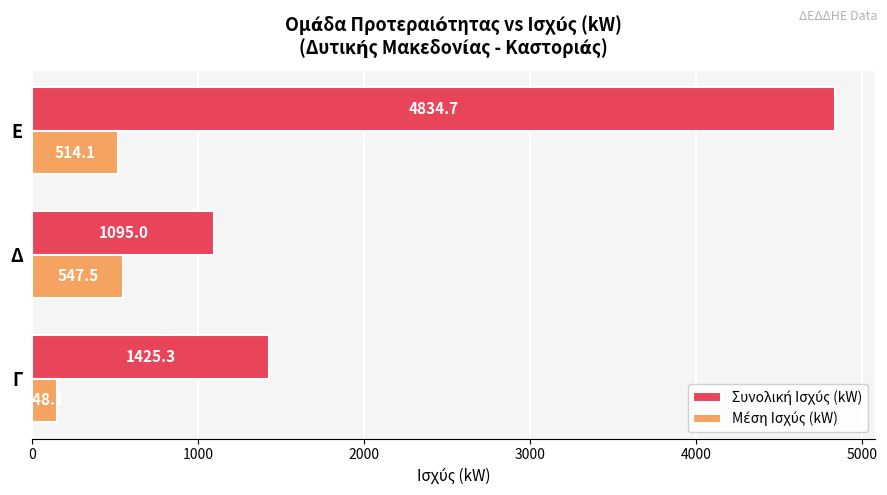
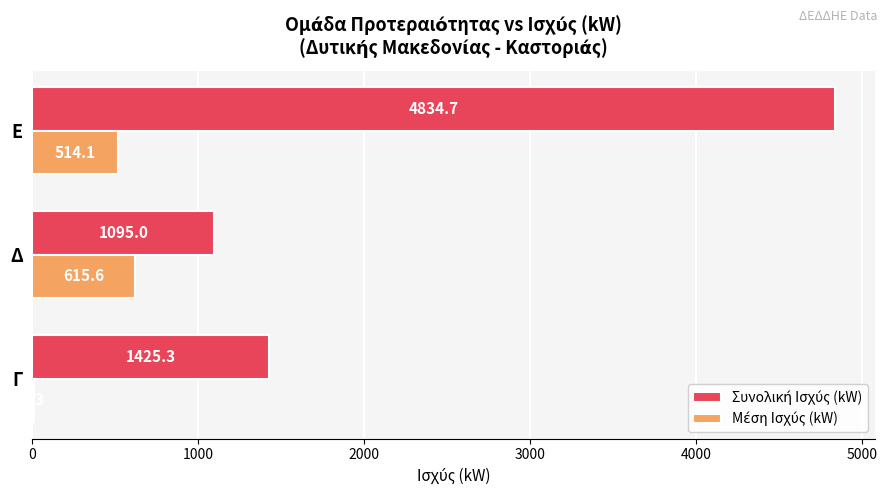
  {
    "Συνολική Ισχύς (kW)": {
      "Ε": 4834.7,
      "Δ": 1095.0,
      "Γ": 1425.3
    },
    "Μέση Ισχύς (kW)": {
      "Ε": 514.1,
-     "Δ": 547.5,
-     "Γ": 150
+     "Δ": 615.6,
+     "Γ": 10
    }
  }
